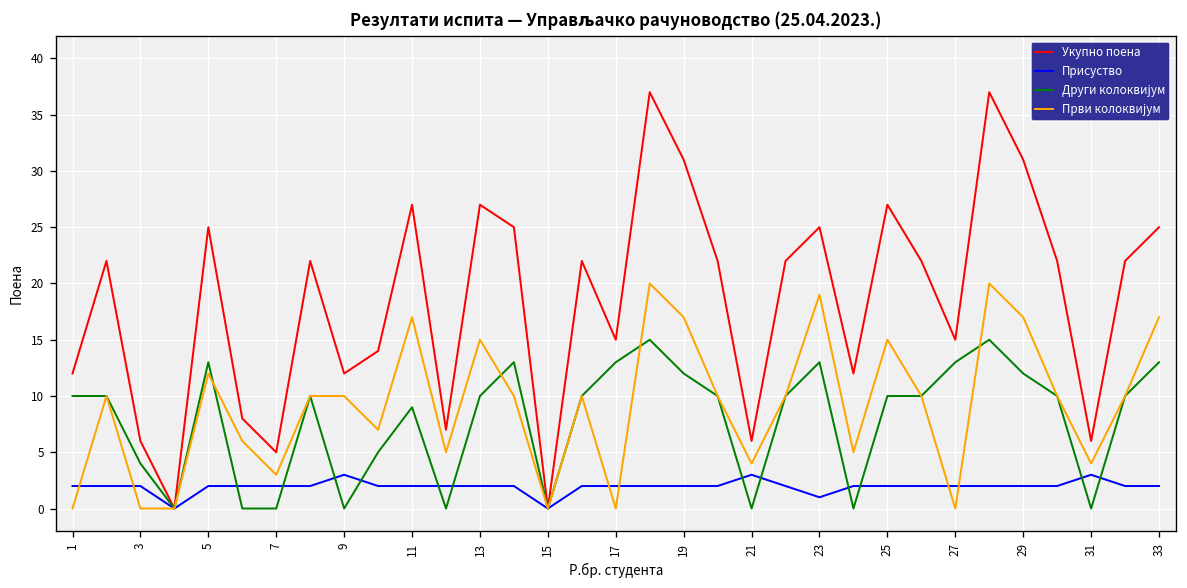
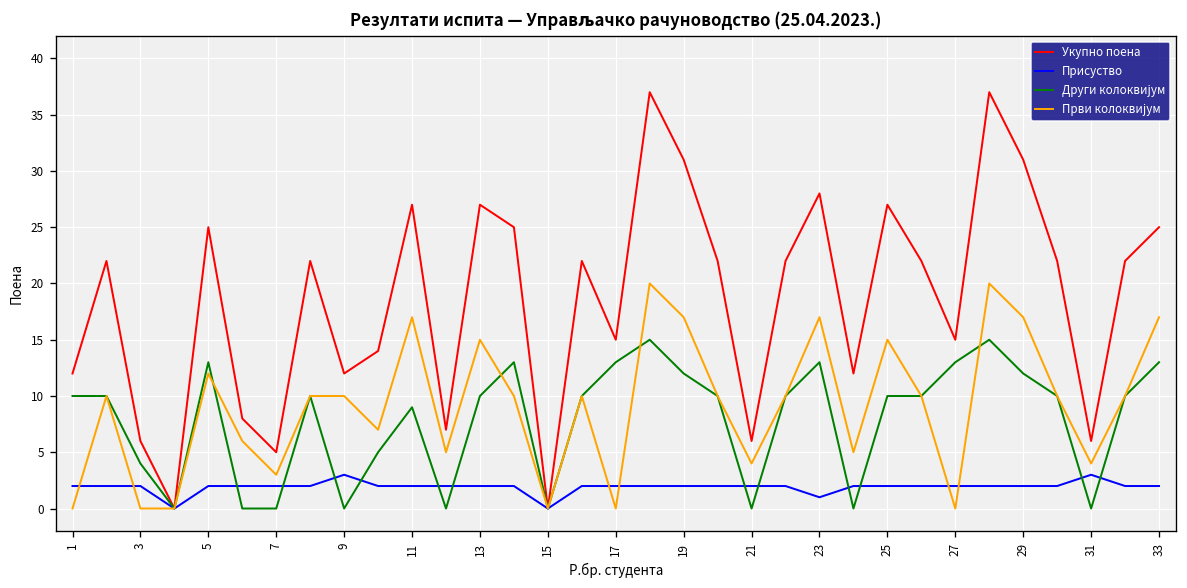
  {
    "Укупно поена": {
      "1": 12,
      "3": 6,
      "5": 25,
      "7": 5,
      "9": 12,
      "11": 27,
      "13": 27,
      "17": 15,
      "19": 31,
      "21": 6,
-     "23": 25,
+     "23": 28,
      "25": 27,
      "27": 15,
      "29": 31,
      "31": 6,
      "33": 25
    },
    "Присуство": {
      "1": 2,
      "3": 2,
      "5": 2,
      "7": 2,
      "9": 3,
      "11": 2,
      "13": 2,
      "17": 2,
      "19": 2,
-     "21": 3,
+     "21": 2,
      "23": 1,
      "25": 2,
      "27": 2,
      "29": 2,
      "31": 3,
      "33": 2
    },
    "Други колоквијум": {
      "1": 10,
      "3": 4,
      "5": 13,
      "7": 0,
      "9": 0,
      "11": 9,
      "13": 10,
      "17": 13,
      "19": 12,
      "21": 0,
      "23": 13,
      "25": 10,
      "27": 13,
      "29": 12,
      "31": 0,
      "33": 13
    },
    "Први колоквијум": {
      "1": 0,
      "3": 0,
      "5": 12,
      "7": 3,
      "9": 10,
      "11": 17,
      "13": 15,
      "17": 0,
      "19": 17,
      "21": 4,
-     "23": 19,
+     "23": 17,
      "25": 15,
      "27": 0,
      "29": 17,
      "31": 4,
      "33": 17
    }
  }
